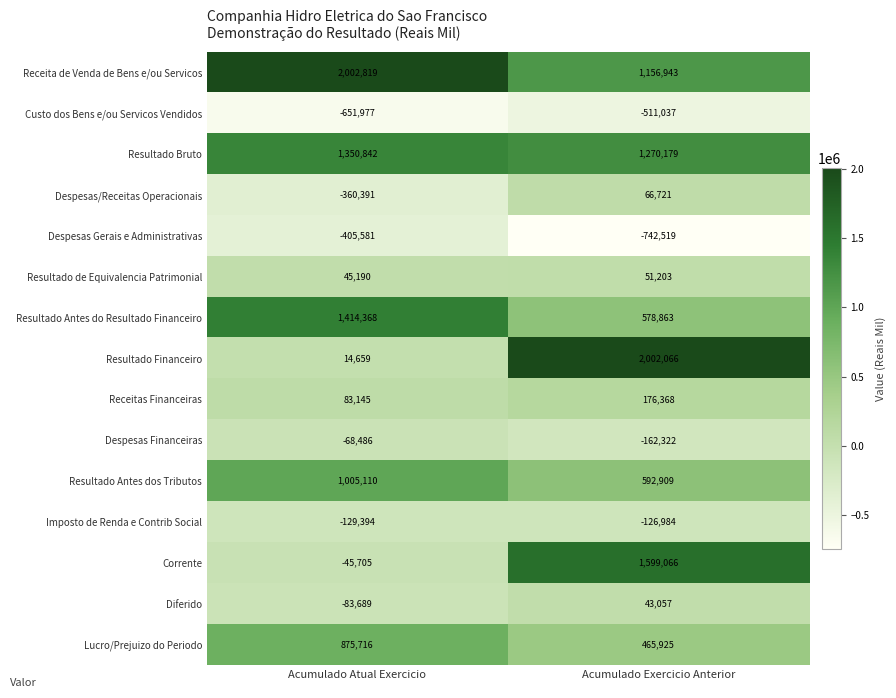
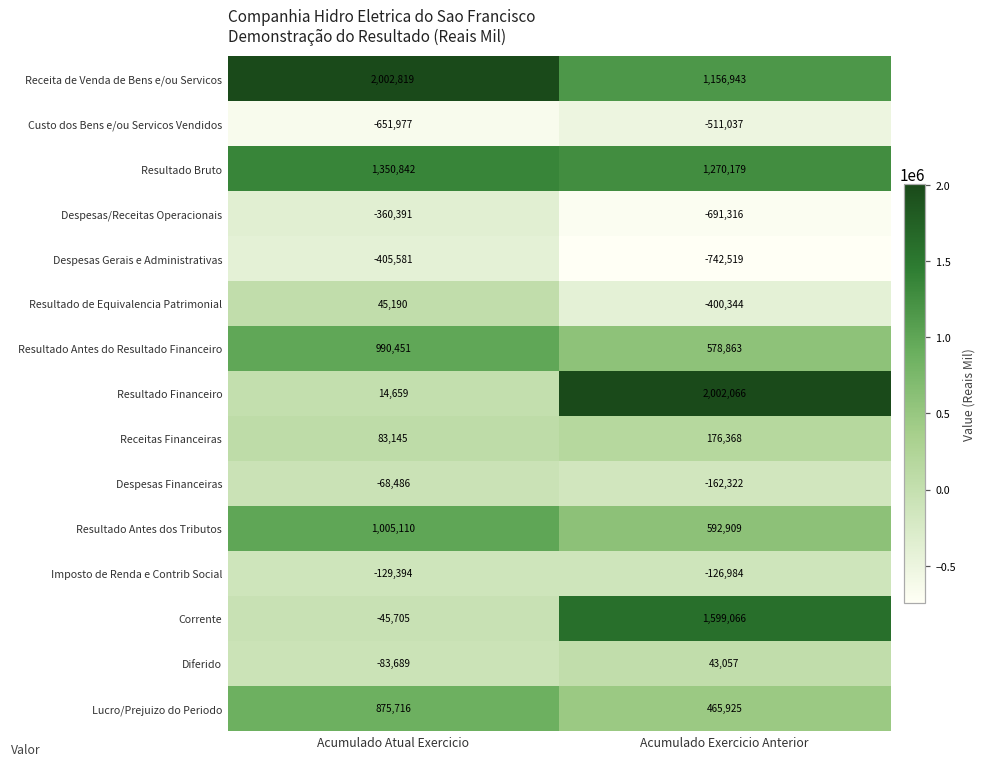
  {
    "Receita de Venda de Bens e/ou Servicos": {
      "Acumulado Atual Exercicio": "2,002,819",
      "Acumulado Exercicio Anterior": "1,156,943"
    },
    "Custo dos Bens e/ou Servicos Vendidos": {
      "Acumulado Atual Exercicio": "-651,977",
      "Acumulado Exercicio Anterior": "-511,037"
    },
    "Resultado Bruto": {
      "Acumulado Atual Exercicio": "1,350,842",
      "Acumulado Exercicio Anterior": "1,270,179"
    },
    "Despesas/Receitas Operacionais": {
      "Acumulado Atual Exercicio": "-360,391",
-     "Acumulado Exercicio Anterior": "66,721"
+     "Acumulado Exercicio Anterior": "-691,316"
    },
    "Despesas Gerais e Administrativas": {
      "Acumulado Atual Exercicio": "-405,581",
      "Acumulado Exercicio Anterior": "-742,519"
    },
    "Resultado de Equivalencia Patrimonial": {
      "Acumulado Atual Exercicio": "45,190",
-     "Acumulado Exercicio Anterior": "51,203"
+     "Acumulado Exercicio Anterior": "-400,344"
    },
    "Resultado Antes do Resultado Financeiro": {
-     "Acumulado Atual Exercicio": "1,414,368",
+     "Acumulado Atual Exercicio": "990,451",
      "Acumulado Exercicio Anterior": "578,863"
    },
    "Resultado Financeiro": {
      "Acumulado Atual Exercicio": "14,659",
      "Acumulado Exercicio Anterior": "2,002,066"
    },
    "Receitas Financeiras": {
      "Acumulado Atual Exercicio": "83,145",
      "Acumulado Exercicio Anterior": "176,368"
    },
    "Despesas Financeiras": {
      "Acumulado Atual Exercicio": "-68,486",
      "Acumulado Exercicio Anterior": "-162,322"
    },
    "Resultado Antes dos Tributos": {
      "Acumulado Atual Exercicio": "1,005,110",
      "Acumulado Exercicio Anterior": "592,909"
    },
    "Imposto de Renda e Contrib Social": {
      "Acumulado Atual Exercicio": "-129,394",
      "Acumulado Exercicio Anterior": "-126,984"
    },
    "Corrente": {
      "Acumulado Atual Exercicio": "-45,705",
      "Acumulado Exercicio Anterior": "1,599,066"
    },
    "Diferido": {
      "Acumulado Atual Exercicio": "-83,689",
      "Acumulado Exercicio Anterior": "43,057"
    },
    "Lucro/Prejuizo do Periodo": {
      "Acumulado Atual Exercicio": "875,716",
      "Acumulado Exercicio Anterior": "465,925"
    }
  }
